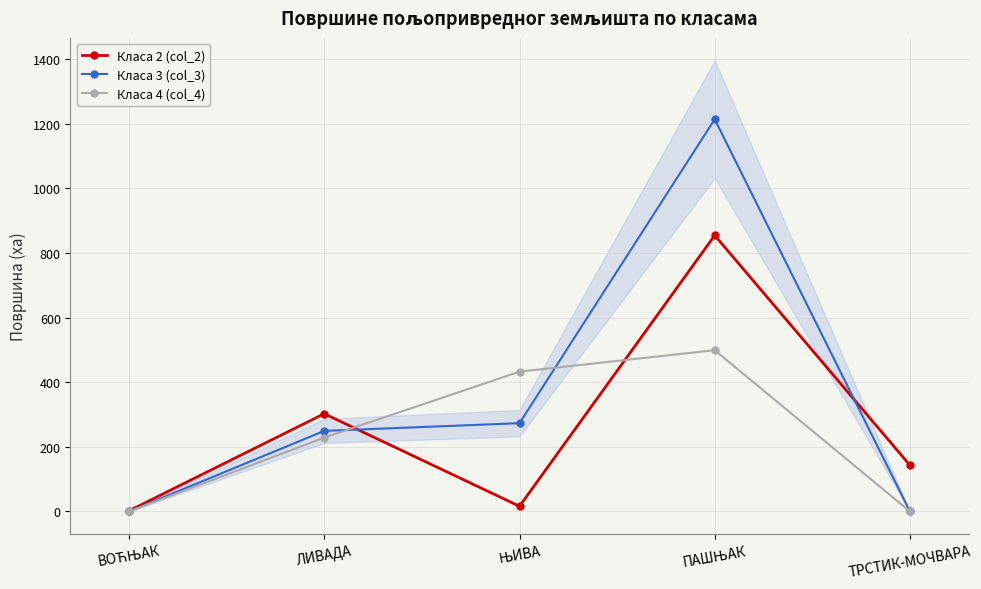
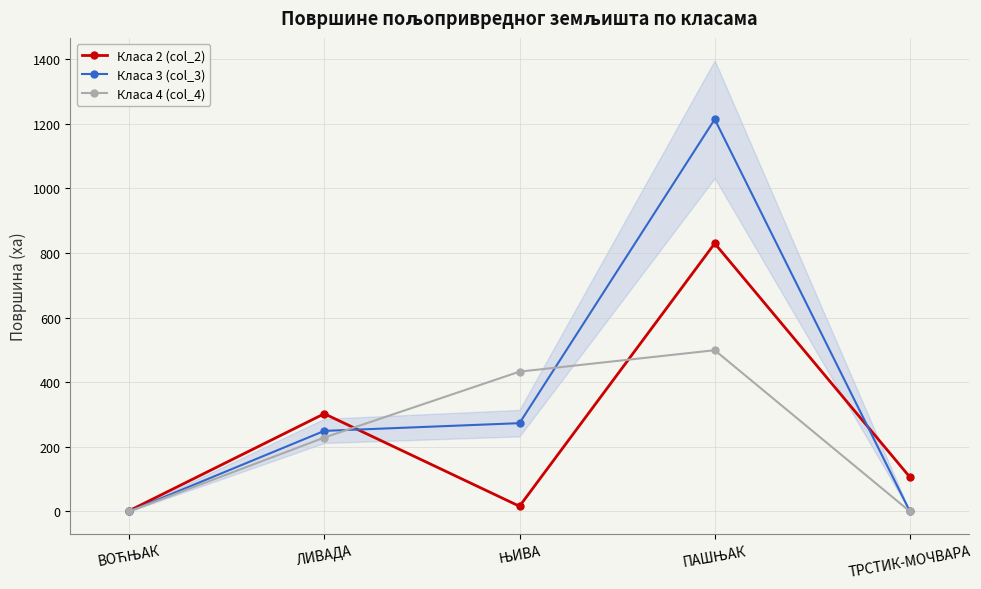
  {
    "Класа 2 (col_2)": {
      "ЛИВАДА": 300,
      "ЊИВА": 20,
-     "ПАШЊАК": 850,
-     "ТРСТИК-МОЧВАРА": 140
+     "ПАШЊАК": 830,
+     "ТРСТИК-МОЧВАРА": 110
    },
    "Класа 4 (col_4)": {
      "ЛИВАДА": 230,
      "ЊИВА": 430,
      "ПАШЊАК": 500
    }
  }
